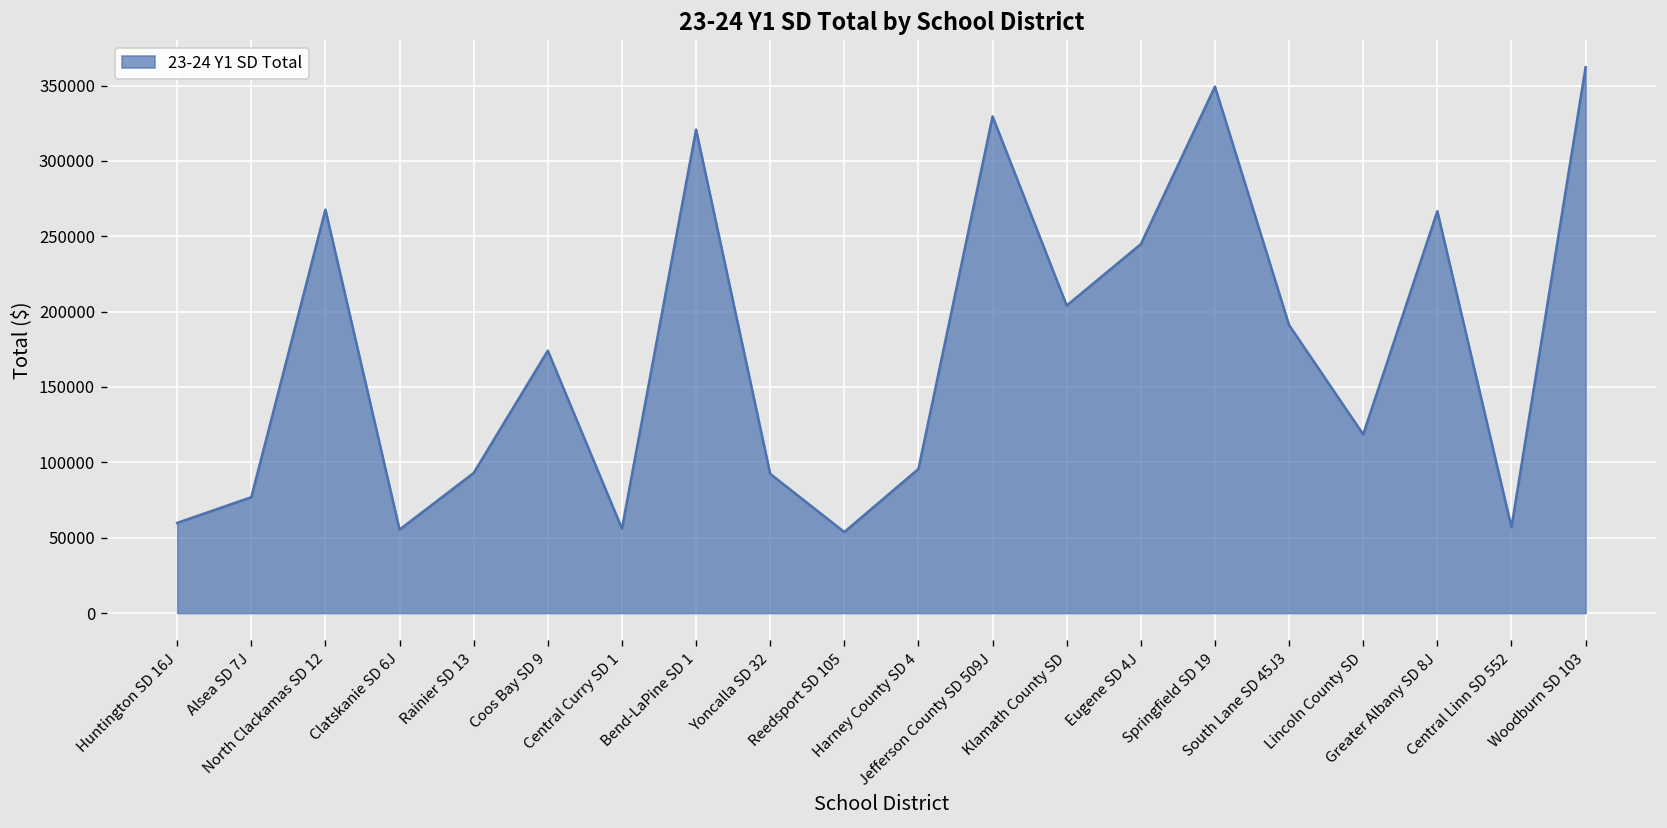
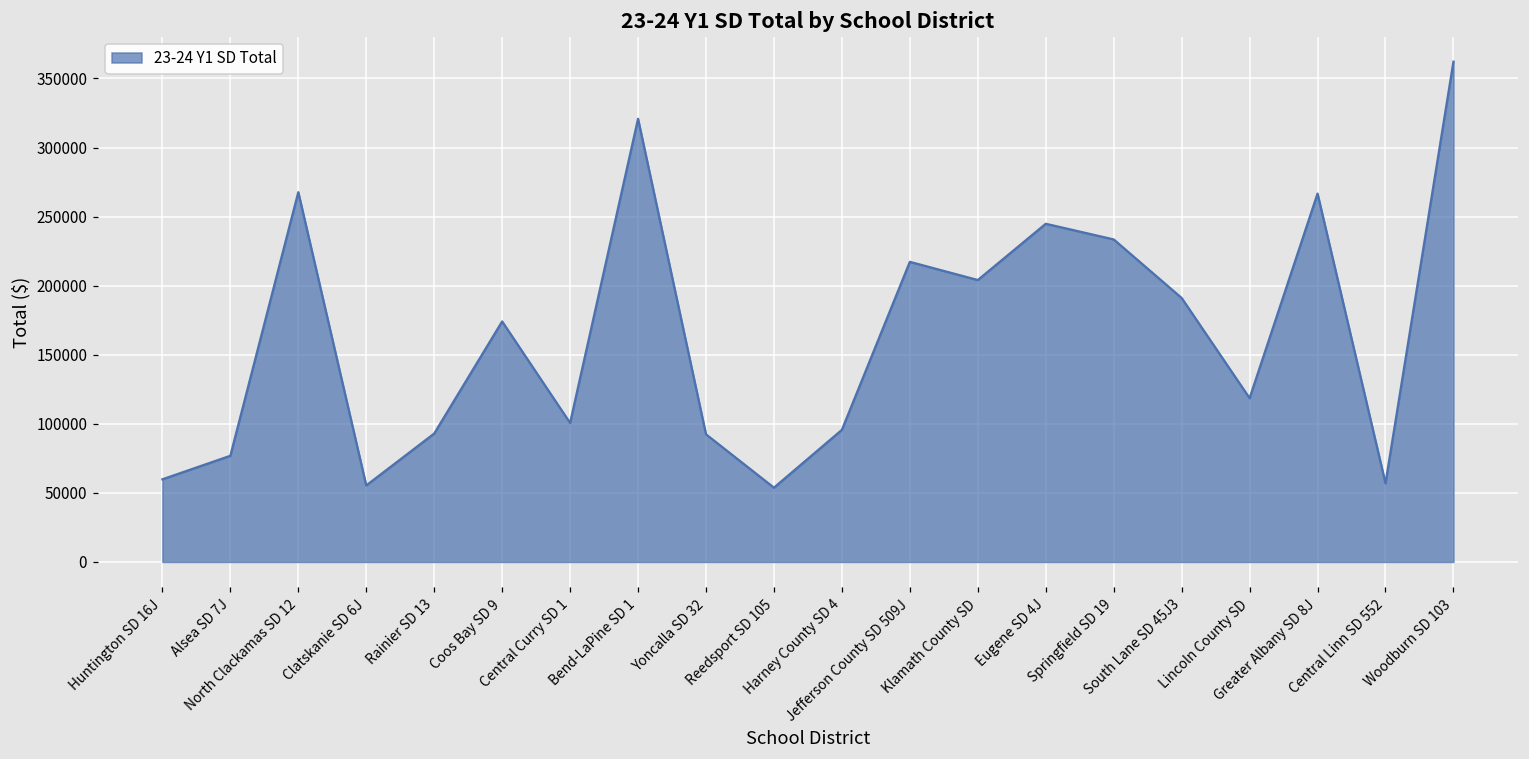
  {
    "Huntington SD 16J": 60000,
    "Alsea SD 7J": 77000,
    "North Clackamas SD 12": 268000,
    "Clatskanie SD 6J": 55000,
    "Rainier SD 13": 93000,
    "Coos Bay SD 9": 174000,
-   "Central Curry SD 1": 56000,
+   "Central Curry SD 1": 101000,
    "Bend-LaPine SD 1": 321000,
    "Yoncalla SD 32": 92000,
    "Reedsport SD 105": 54000,
    "Harney County SD 4": 96000,
-   "Jefferson County SD 509J": 330000,
+   "Jefferson County SD 509J": 217000,
    "Klamath County SD": 204000,
    "Eugene SD 4J": 245000,
-   "Springfield SD 19": 349000,
+   "Springfield SD 19": 233000,
    "South Lane SD 45J3": 191000,
    "Lincoln County SD": 119000,
    "Greater Albany SD 8J": 267000,
    "Central Linn SD 552": 57000,
    "Woodburn SD 103": 362000
  }
